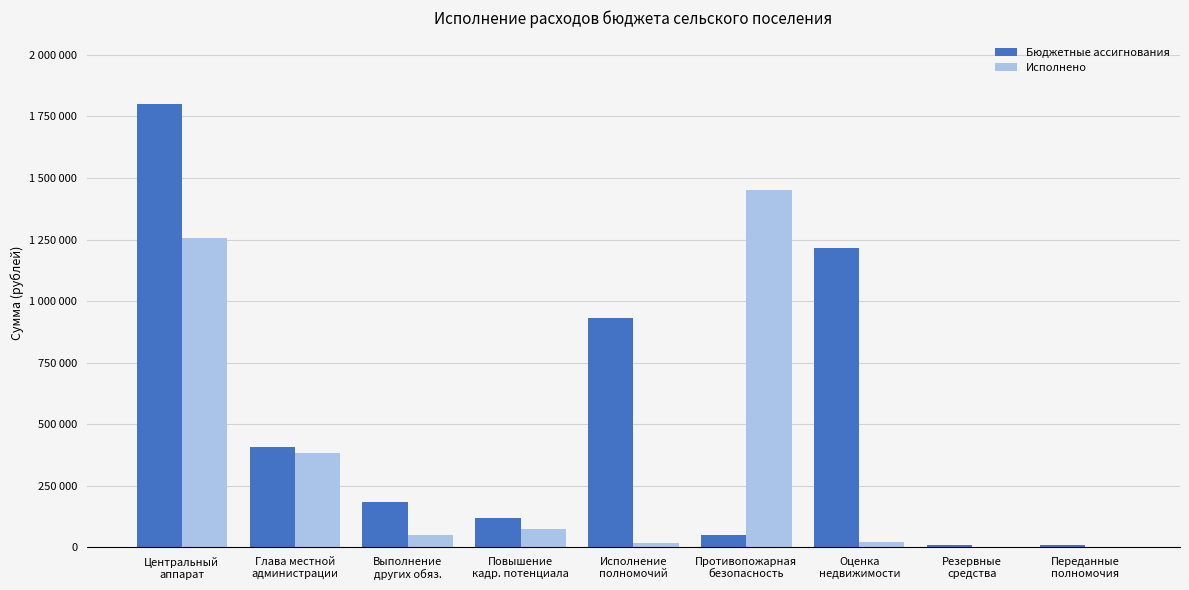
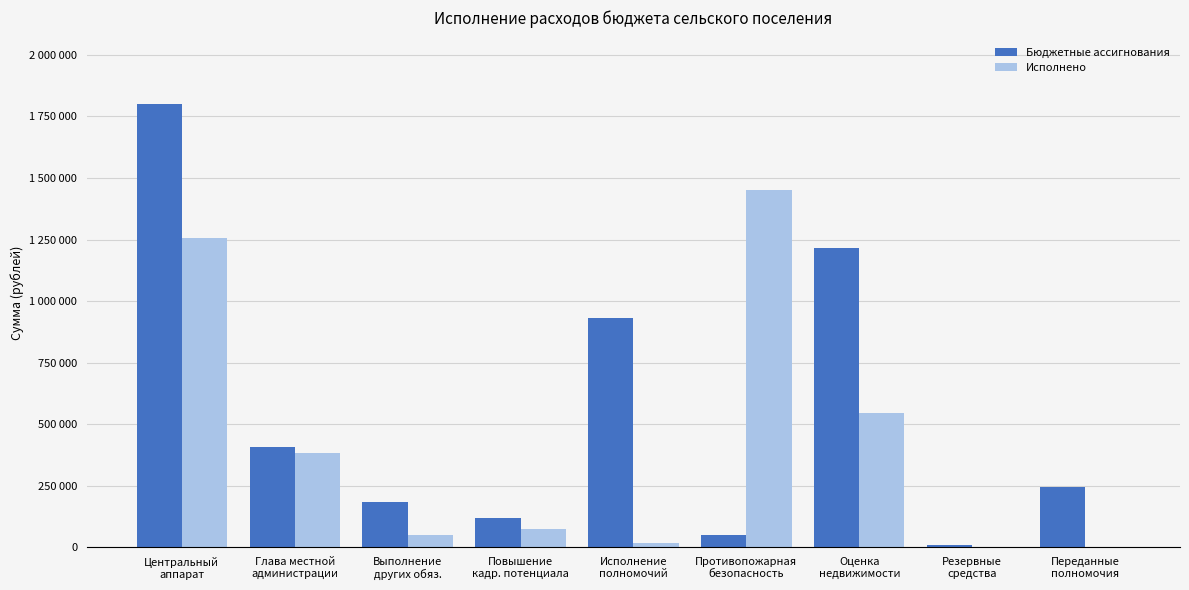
  {
    "Бюджетные ассигнования": {
      "Центральный аппарат": 1800000,
      "Глава местной администрации": 410000,
      "Выполнение других обяз.": 180000,
      "Повышение кадр. потенциала": 120000,
      "Исполнение полномочий": 930000,
      "Противопожарная безопасность": 50000,
      "Оценка недвижимости": 1210000,
-     "Переданные полномочия": 10000
+     "Переданные полномочия": 250000
    },
    "Исполнено": {
      "Центральный аппарат": 1260000,
      "Глава местной администрации": 380000,
      "Выполнение других обяз.": 50000,
      "Повышение кадр. потенциала": 70000,
      "Исполнение полномочий": 20000,
      "Противопожарная безопасность": 1450000,
-     "Оценка недвижимости": 20000,
+     "Оценка недвижимости": 550000,
      "Резервные средства": 0,
      "Переданные полномочия": 0
    }
  }
